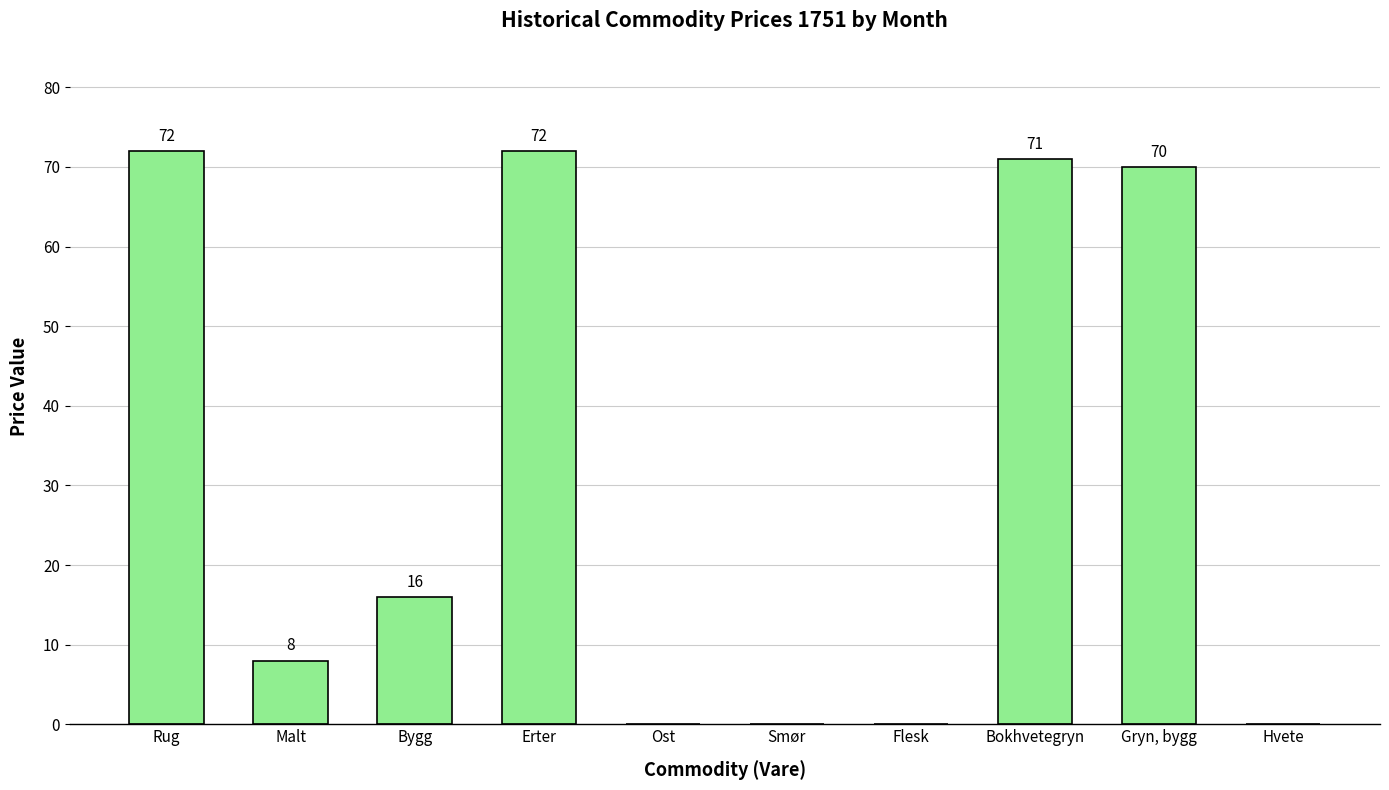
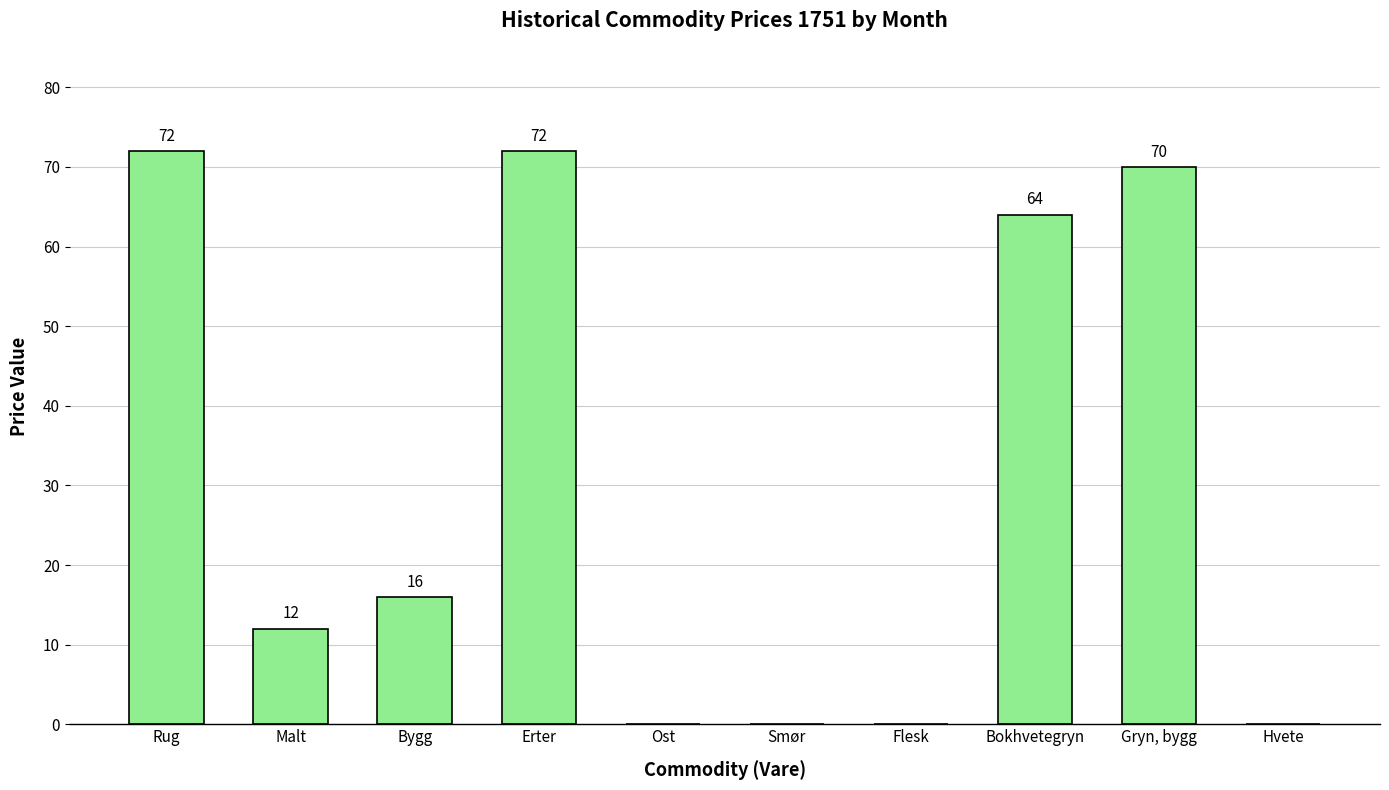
  {
    "Rug": 72,
-   "Malt": 8,
+   "Malt": 12,
    "Bygg": 16,
    "Erter": 72,
-   "Bokhvetegryn": 71,
+   "Bokhvetegryn": 64,
    "Gryn, bygg": 70
  }
